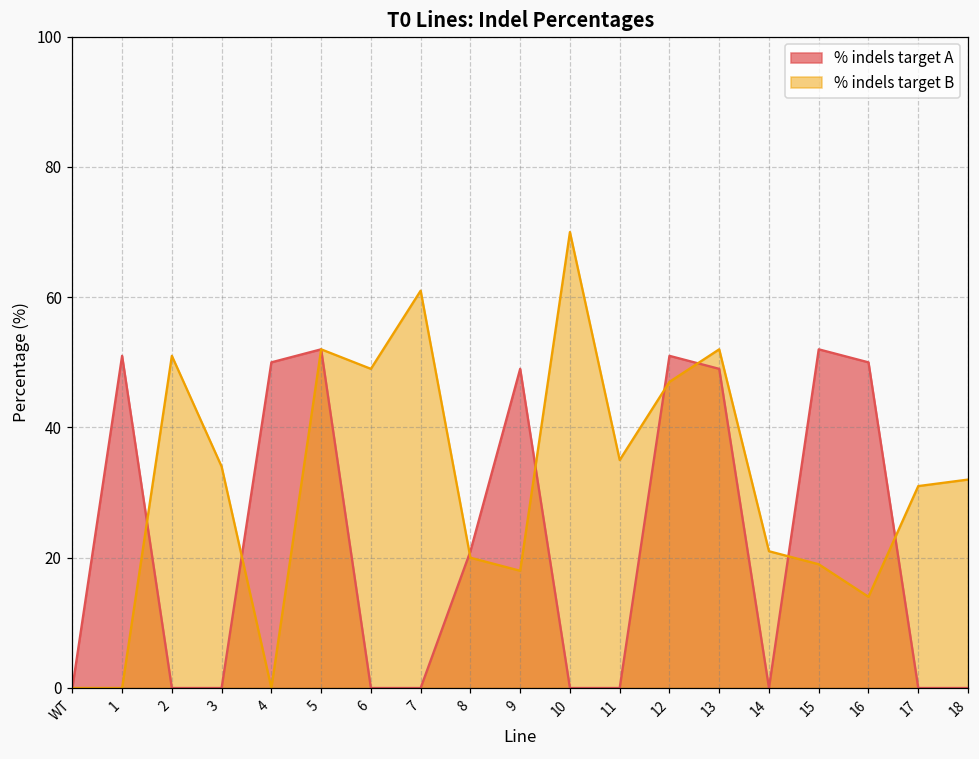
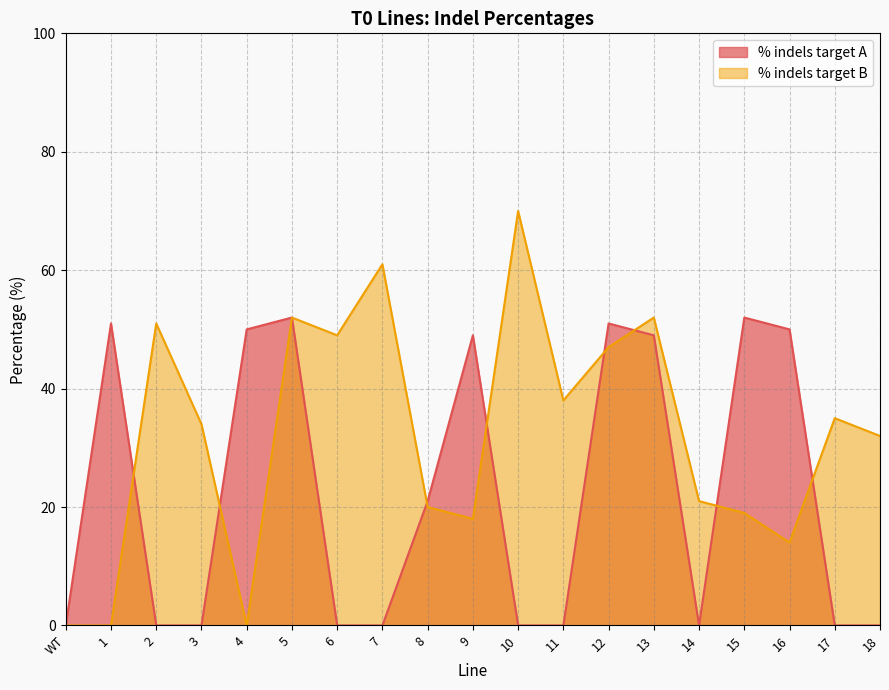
  {
    "% indels target A": {
      "1": 51,
      "2": 0,
      "3": 0,
      "4": 50,
      "6": 0,
      "7": 0,
      "8": 21,
      "9": 49,
      "10": 0,
      "11": 0,
      "12": 51,
      "13": 49,
      "14": 0,
      "15": 52,
      "16": 50,
      "17": 0,
      "18": 0
    },
    "% indels target B": {
      "1": 0,
      "2": 51,
      "3": 34,
      "4": 0,
      "6": 49,
      "7": 61,
      "8": 20,
      "9": 18,
      "10": 70,
-     "11": 35,
+     "11": 38,
      "12": 47,
      "13": 52,
      "14": 21,
      "15": 19,
      "16": 14,
-     "17": 31,
+     "17": 35,
      "18": 32
    }
  }
